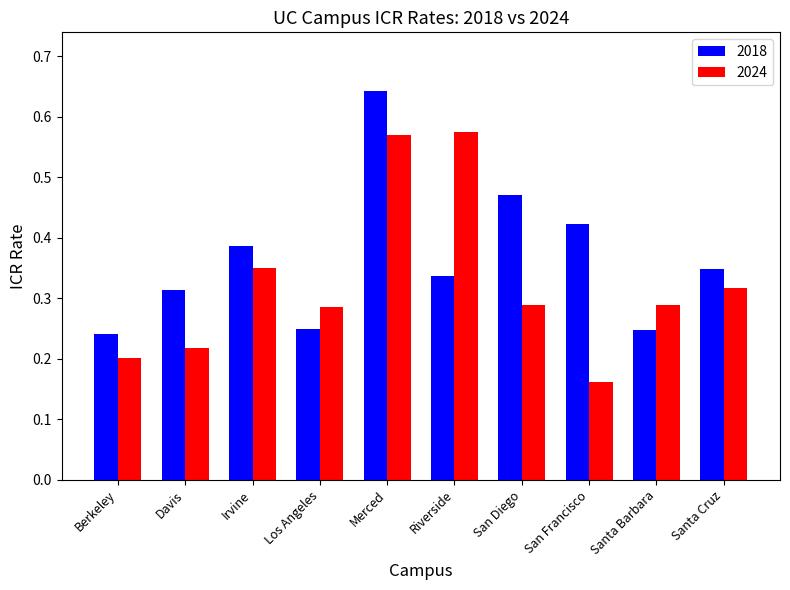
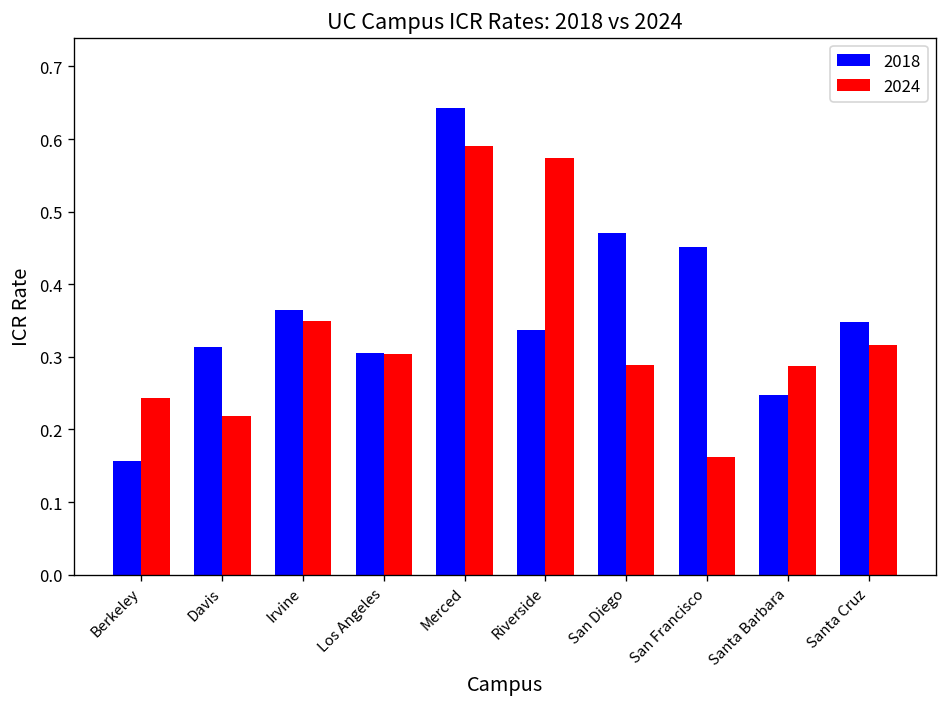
  {
    "2018": {
-     "Berkeley": 0.24,
+     "Berkeley": 0.16,
      "Davis": 0.31,
-     "Irvine": 0.39,
-     "Los Angeles": 0.25,
+     "Irvine": 0.37,
+     "Los Angeles": 0.31,
      "Merced": 0.64,
      "Riverside": 0.34,
      "San Diego": 0.47,
-     "San Francisco": 0.42,
+     "San Francisco": 0.45,
      "Santa Barbara": 0.25,
      "Santa Cruz": 0.35
    },
    "2024": {
-     "Berkeley": 0.20,
+     "Berkeley": 0.24,
      "Davis": 0.22,
      "Irvine": 0.35,
-     "Los Angeles": 0.29,
-     "Merced": 0.57,
+     "Los Angeles": 0.30,
+     "Merced": 0.59,
      "Riverside": 0.57,
      "San Diego": 0.29,
      "San Francisco": 0.16,
      "Santa Barbara": 0.29,
      "Santa Cruz": 0.32
    }
  }
